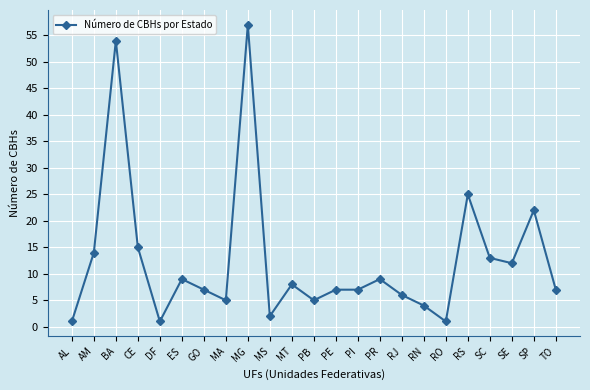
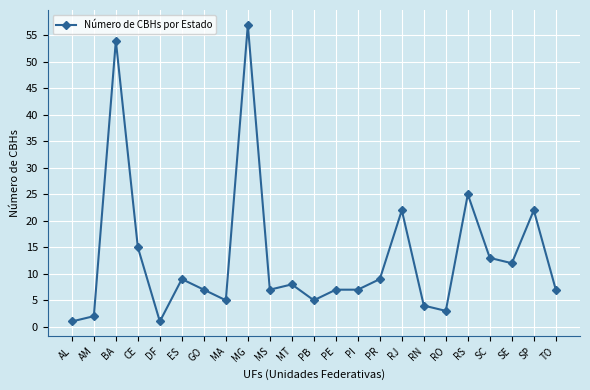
  {
    "AL": 1,
-   "AM": 14,
+   "AM": 2,
    "BA": 54,
    "CE": 15,
    "DF": 1,
    "ES": 9,
    "GO": 7,
    "MA": 5,
    "MG": 57,
-   "MS": 2,
+   "MS": 7,
    "MT": 8,
    "PB": 5,
    "PE": 7,
    "PI": 7,
    "PR": 9,
-   "RJ": 6,
+   "RJ": 22,
    "RN": 4,
-   "RO": 1,
+   "RO": 3,
    "RS": 25,
    "SC": 13,
    "SE": 12,
    "SP": 22,
    "TO": 7
  }
